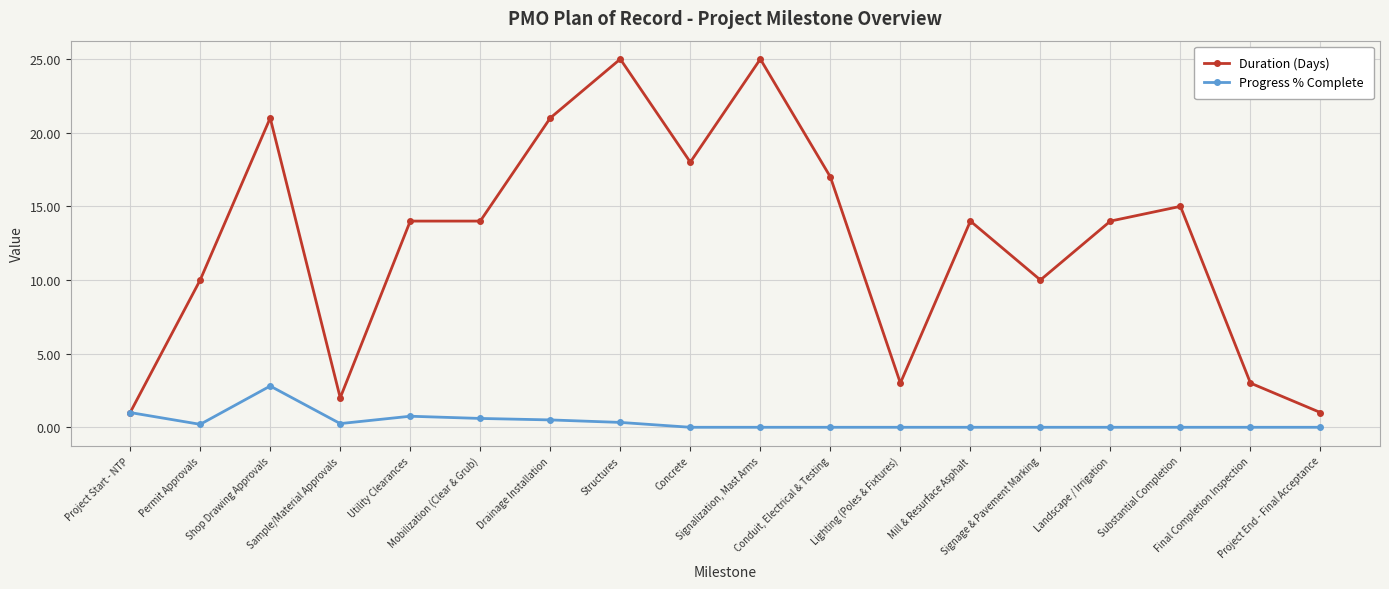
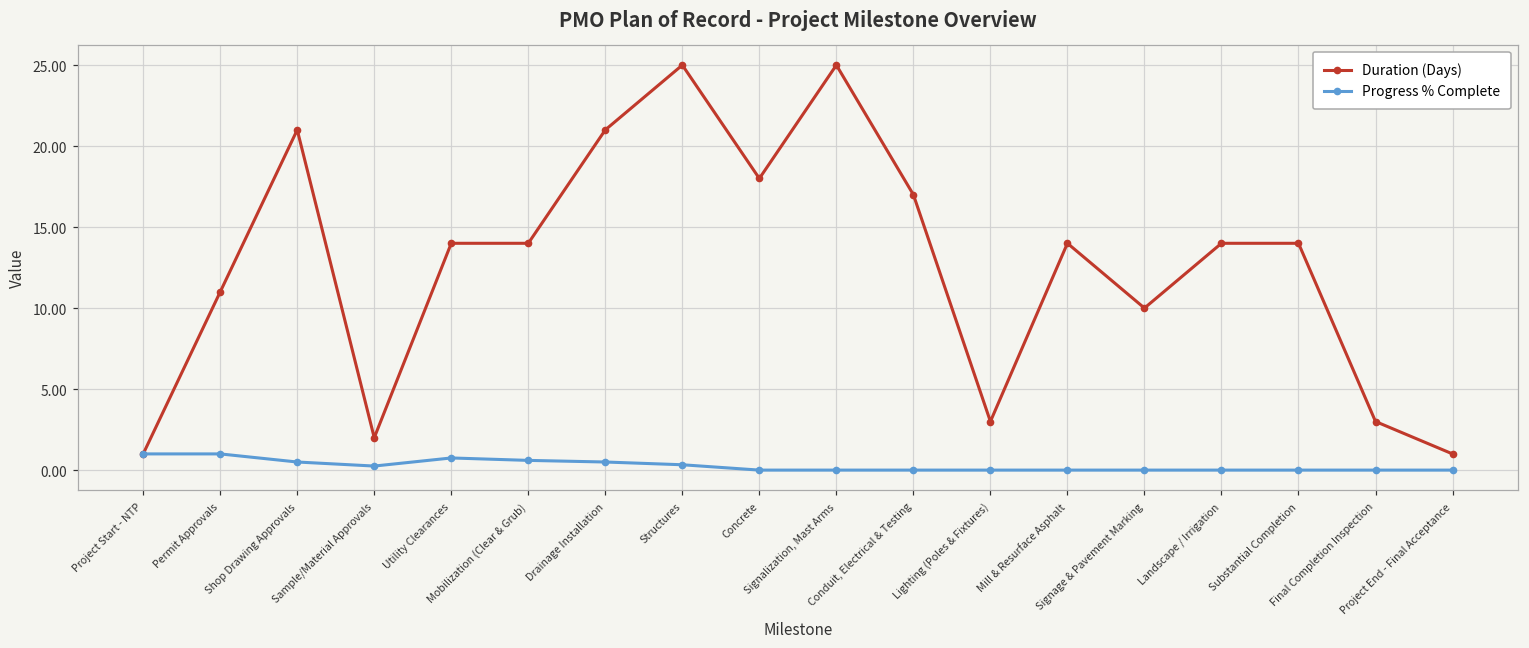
  {
    "Duration (Days)": {
-     "Permit Approvals": 10,
+     "Permit Approvals": 11,
      "Shop Drawing Approvals": 21,
      "Sample/Material Approvals": 2,
      "Utility Clearances": 14,
      "Mobilization (Clear & Grub)": 14,
      "Drainage Installation": 21,
      "Structures": 25,
      "Concrete": 18,
      "Signalization, Mast Arms": 25,
      "Conduit, Electrical & Testing": 17,
      "Lighting (Poles & Fixtures)": 3,
      "Mill & Resurface Asphalt": 14,
      "Signage & Pavement Marking": 10,
      "Landscape / Irrigation": 14,
-     "Substantial Completion": 15,
+     "Substantial Completion": 14,
      "Final Completion Inspection": 3,
      "Project End - Final Acceptance": 1
    },
    "Progress % Complete": {
-     "Permit Approvals": 0.2,
-     "Shop Drawing Approvals": 2.8,
+     "Permit Approvals": 1.0,
+     "Shop Drawing Approvals": 0.5,
      "Sample/Material Approvals": 0.3,
      "Utility Clearances": 0.8,
      "Mobilization (Clear & Grub)": 0.6,
      "Drainage Installation": 0.5,
      "Structures": 0.3,
      "Concrete": 0.0,
      "Signalization, Mast Arms": 0.0,
      "Conduit, Electrical & Testing": 0.0,
      "Lighting (Poles & Fixtures)": 0.0,
      "Mill & Resurface Asphalt": 0.0,
      "Signage & Pavement Marking": 0.0,
      "Landscape / Irrigation": 0.0,
      "Substantial Completion": 0.0,
      "Final Completion Inspection": 0.0,
      "Project End - Final Acceptance": 0.0
    }
  }
